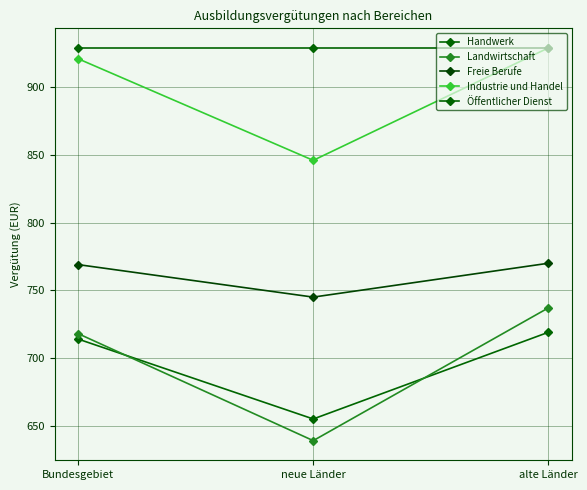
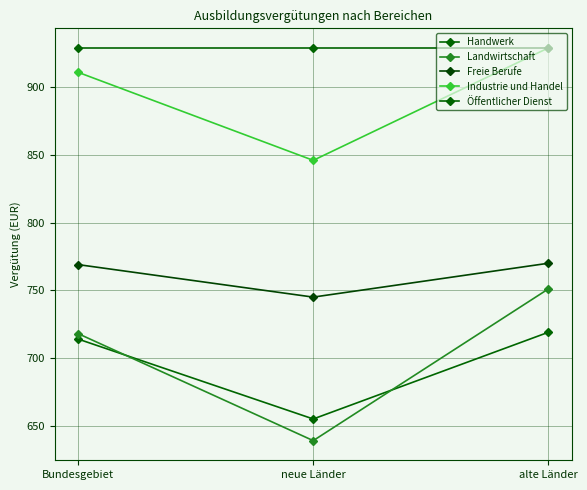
  {
    "Landwirtschaft": {
      "Bundesgebiet": 718,
      "neue Länder": 639,
-     "alte Länder": 737
+     "alte Länder": 751
    },
    "Industrie und Handel": {
-     "Bundesgebiet": 921,
+     "Bundesgebiet": 911,
      "neue Länder": 846
    }
  }
